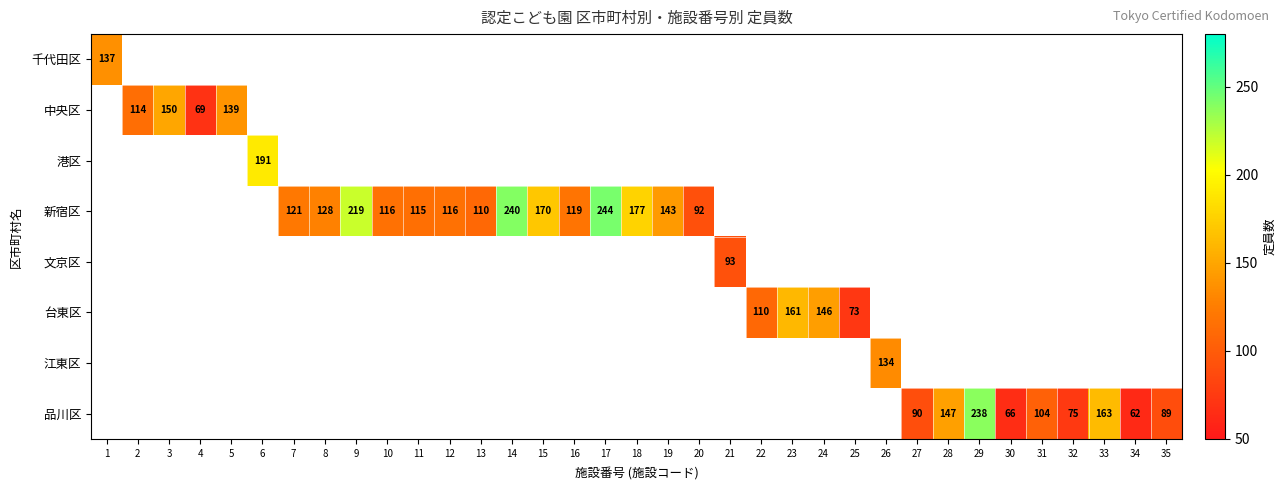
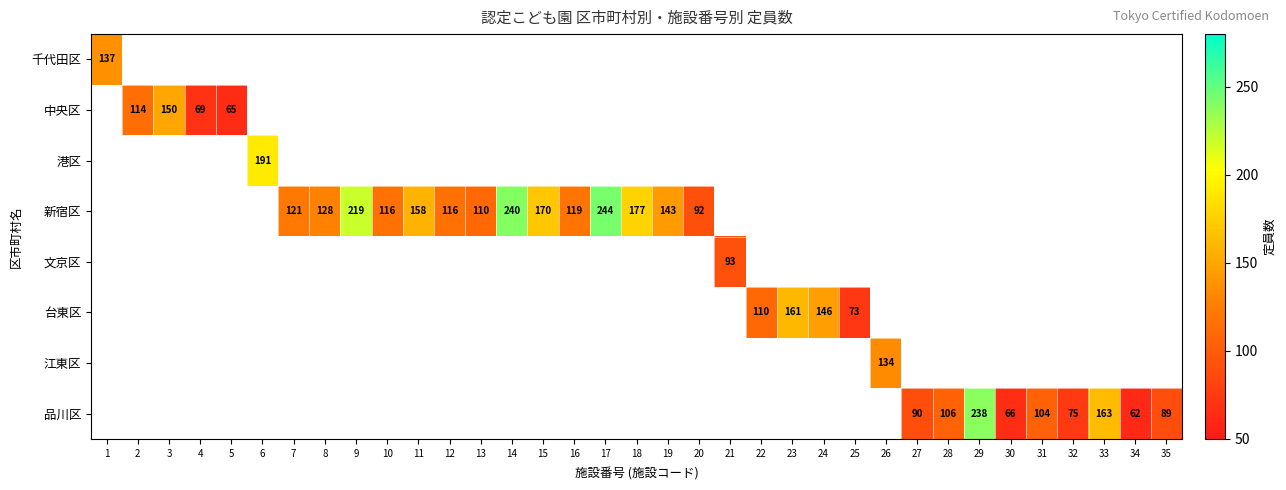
  {
    "千代田区": {
      "1": 137
    },
    "中央区": {
      "2": 114,
      "3": 150,
      "4": 69,
-     "5": 139
+     "5": 65
    },
    "港区": {
      "6": 191
    },
    "新宿区": {
      "7": 121,
      "8": 128,
      "9": 219,
      "10": 116,
-     "11": 115,
+     "11": 158,
      "12": 116,
      "13": 110,
      "14": 240,
      "15": 170,
      "16": 119,
      "17": 244,
      "18": 177,
      "19": 143,
      "20": 92
    },
    "文京区": {
      "21": 93
    },
    "台東区": {
      "22": 110,
      "23": 161,
      "24": 146,
      "25": 73
    },
    "江東区": {
      "26": 134
    },
    "品川区": {
      "27": 90,
-     "28": 147,
+     "28": 106,
      "29": 238,
      "30": 66,
      "31": 104,
      "32": 75,
      "33": 163,
      "34": 62,
      "35": 89
    }
  }
